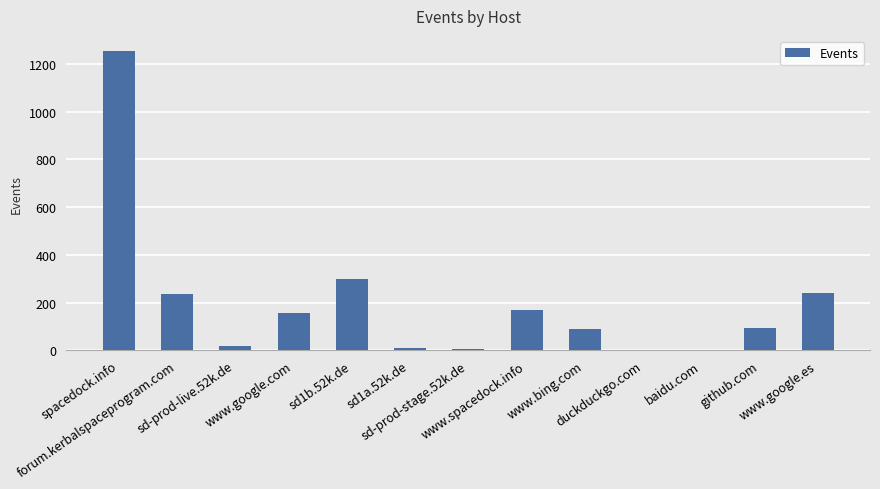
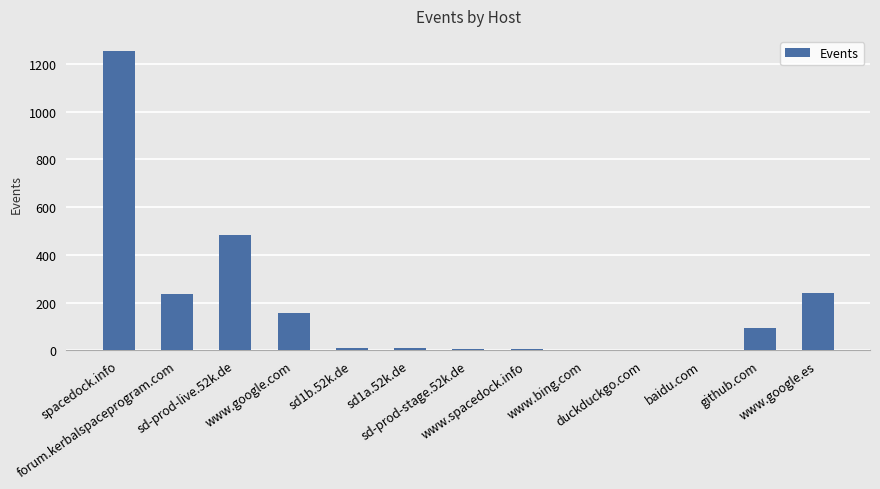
  {
    "spacedock.info": 1250,
    "forum.kerbalspaceprogram.com": 230,
-   "sd-prod-live.52k.de": 20,
+   "sd-prod-live.52k.de": 490,
    "www.google.com": 160,
-   "sd1b.52k.de": 300,
-   "www.spacedock.info": 170,
-   "www.bing.com": 90,
+   "sd1b.52k.de": 10,
+   "www.spacedock.info": 0,
+   "www.bing.com": 0,
    "github.com": 90,
    "www.google.es": 240
  }
